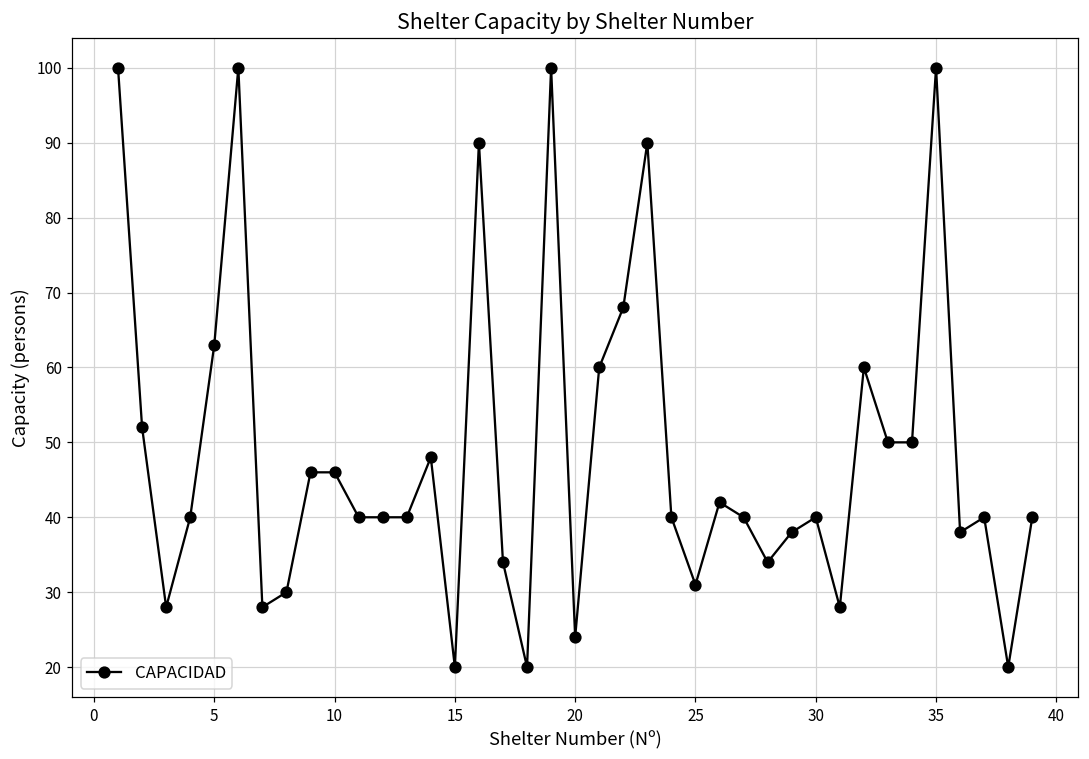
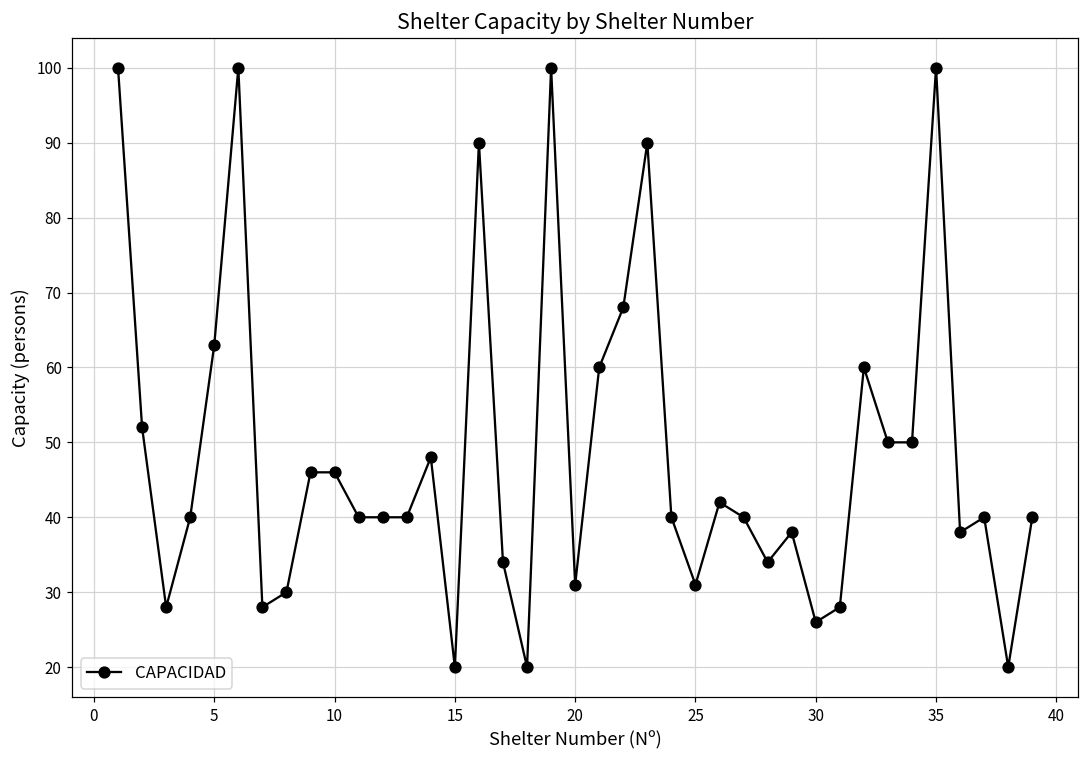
  {
    "5": 63,
    "10": 46,
    "15": 20,
-   "20": 24,
+   "20": 31,
    "25": 31,
-   "30": 40,
+   "30": 26,
    "35": 100
  }
